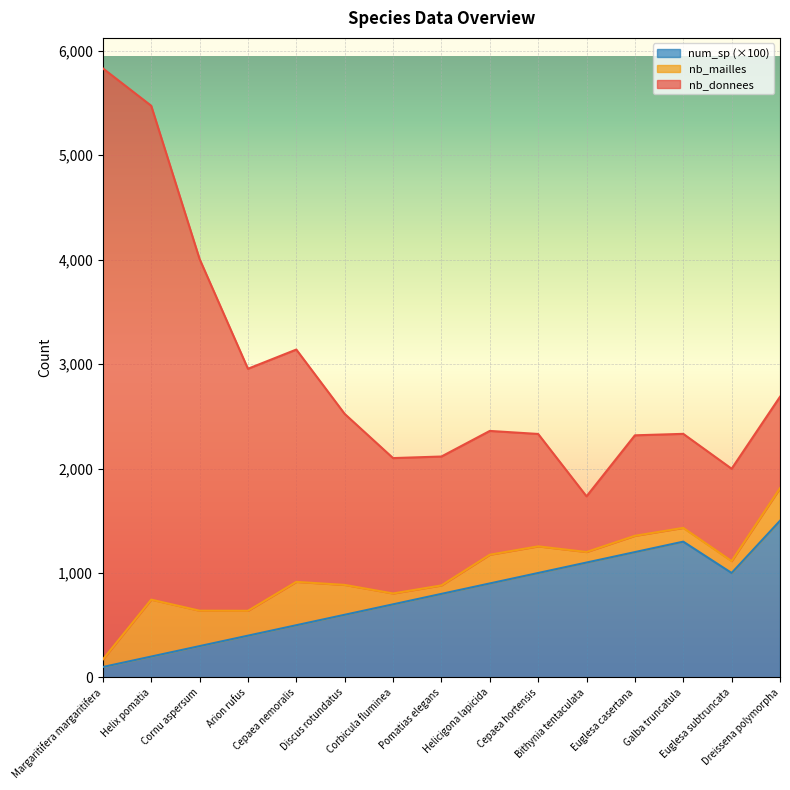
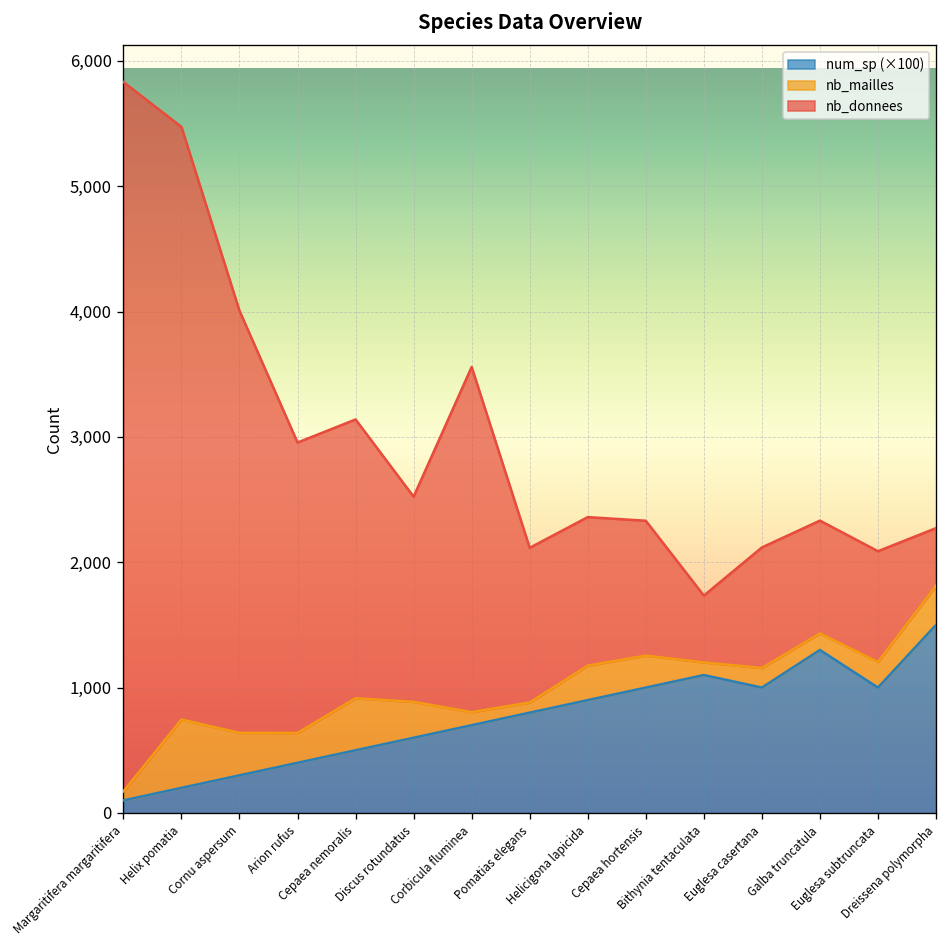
  {
    "num_sp (×100)": {
      "Margaritifera margaritifera": "100",
      "Helix pomatia": "200",
      "Cornu aspersum": "300",
      "Arion rufus": "400",
      "Cepaea nemoralis": "500",
      "Discus rotundatus": "600",
      "Corbicula fluminea": "700",
      "Pomatias elegans": "800",
      "Helicigona lapicida": "900",
      "Cepaea hortensis": "1,000",
      "Bithynia tentaculata": "1,100",
-     "Euglesa casertana": "1,200",
+     "Euglesa casertana": "1,000",
      "Galba truncatula": "1,300",
      "Euglesa subtruncata": "1,000",
      "Dreissena polymorpha": "1,500"
    },
    "nb_mailles": {
      "Margaritifera margaritifera": "70",
      "Helix pomatia": "550",
      "Cornu aspersum": "340",
      "Arion rufus": "240",
      "Cepaea nemoralis": "420",
      "Discus rotundatus": "290",
      "Corbicula fluminea": "100",
      "Pomatias elegans": "80",
      "Helicigona lapicida": "280",
      "Cepaea hortensis": "260",
      "Bithynia tentaculata": "100",
      "Euglesa casertana": "160",
      "Galba truncatula": "130",
-     "Euglesa subtruncata": "110",
+     "Euglesa subtruncata": "200",
      "Dreissena polymorpha": "310"
    },
    "nb_donnees": {
      "Margaritifera margaritifera": "5,660",
      "Helix pomatia": "4,730",
      "Cornu aspersum": "3,370",
      "Arion rufus": "2,320",
      "Cepaea nemoralis": "2,220",
      "Discus rotundatus": "1,640",
-     "Corbicula fluminea": "1,300",
+     "Corbicula fluminea": "2,750",
      "Pomatias elegans": "1,230",
      "Helicigona lapicida": "1,190",
      "Cepaea hortensis": "1,080",
      "Bithynia tentaculata": "530",
      "Euglesa casertana": "960",
      "Galba truncatula": "900",
      "Euglesa subtruncata": "880",
-     "Dreissena polymorpha": "880"
+     "Dreissena polymorpha": "460"
    }
  }
